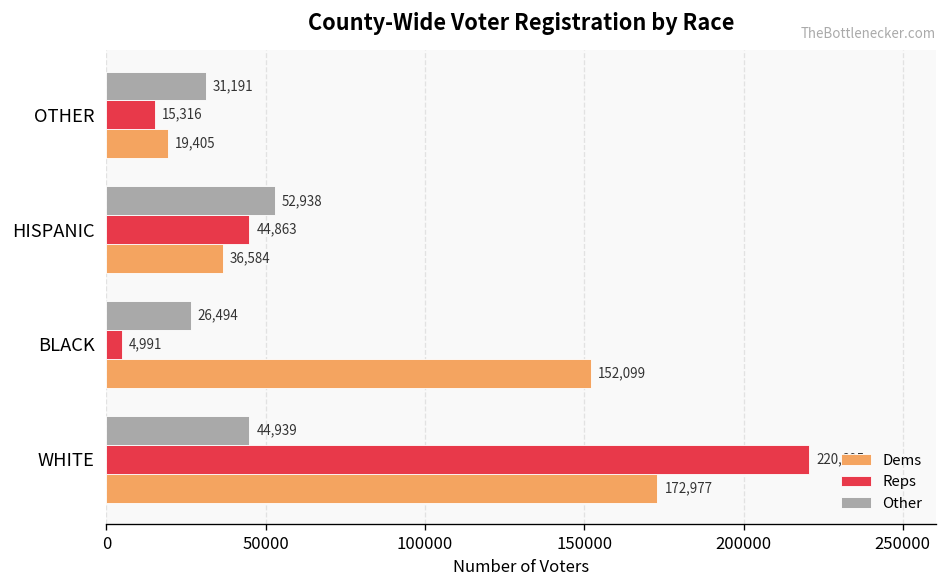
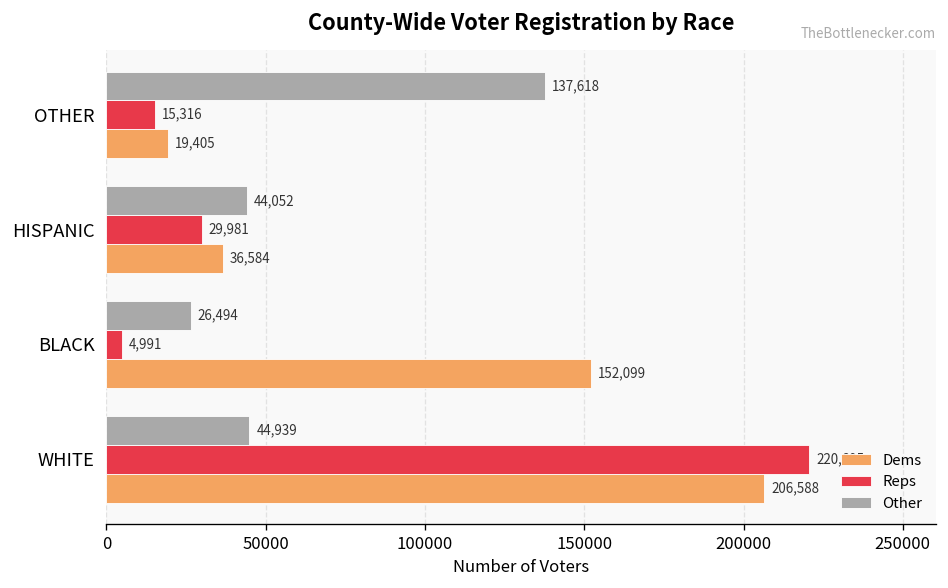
  {
    "Dems": {
      "OTHER": "19,405",
      "HISPANIC": "36,584",
      "BLACK": "152,099",
-     "WHITE": "172,977"
+     "WHITE": "206,588"
    },
    "Reps": {
      "OTHER": "15,316",
-     "HISPANIC": "44,863",
+     "HISPANIC": "29,981",
      "BLACK": "4,991",
      "WHITE": "220,695"
    },
    "Other": {
-     "OTHER": "31,191",
-     "HISPANIC": "52,938",
+     "OTHER": "137,618",
+     "HISPANIC": "44,052",
      "BLACK": "26,494",
      "WHITE": "44,939"
    }
  }
